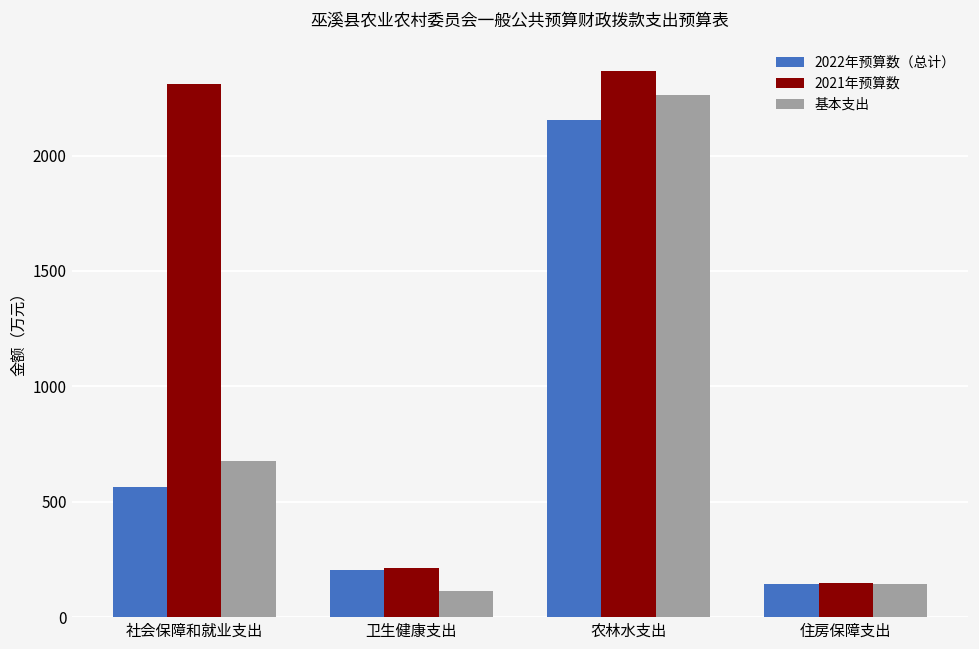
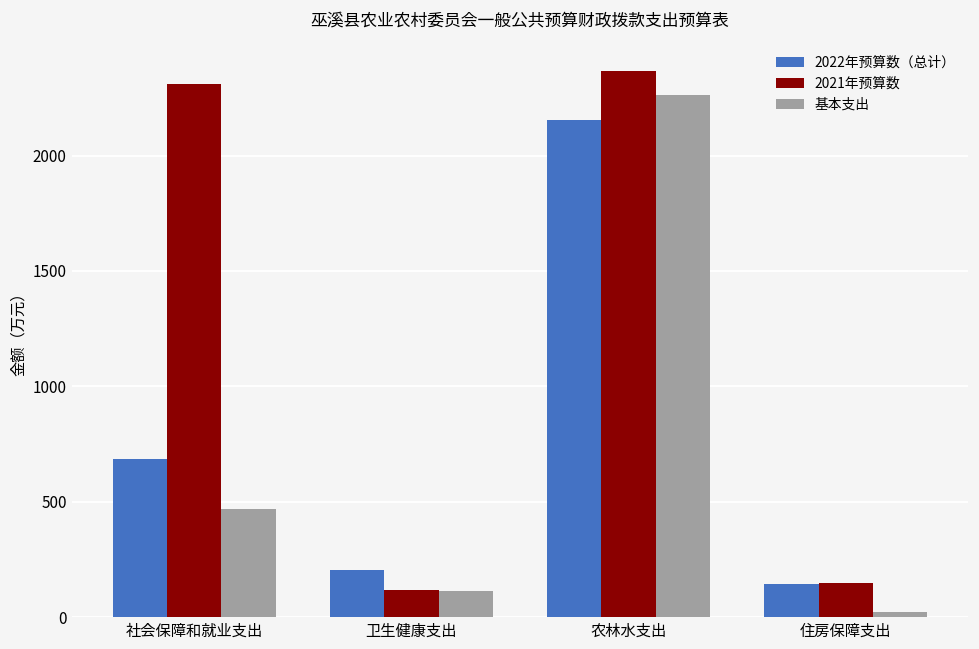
  {
    "2022年预算数（总计）": {
-     "社会保障和就业支出": 570,
+     "社会保障和就业支出": 680,
      "卫生健康支出": 200,
      "农林水支出": 2150,
      "住房保障支出": 150
    },
    "2021年预算数": {
      "社会保障和就业支出": 2310,
-     "卫生健康支出": 210,
+     "卫生健康支出": 120,
      "农林水支出": 2370,
      "住房保障支出": 150
    },
    "基本支出": {
-     "社会保障和就业支出": 680,
+     "社会保障和就业支出": 470,
      "卫生健康支出": 120,
      "农林水支出": 2260,
-     "住房保障支出": 150
+     "住房保障支出": 20
    }
  }
